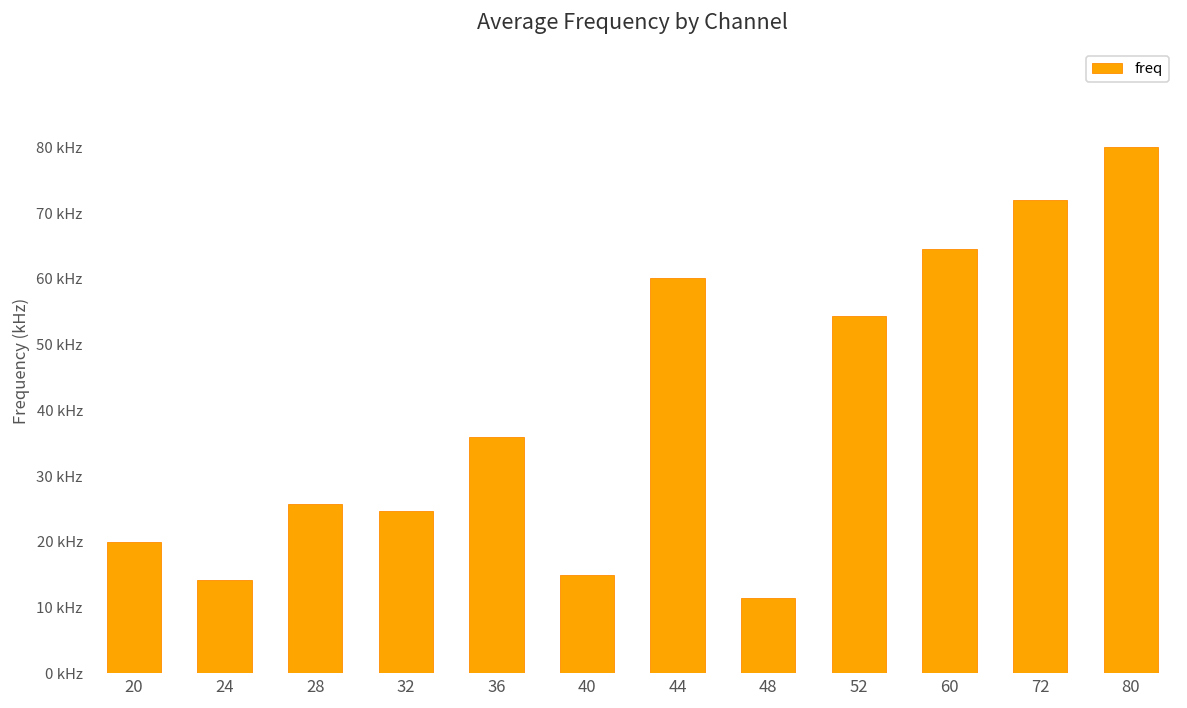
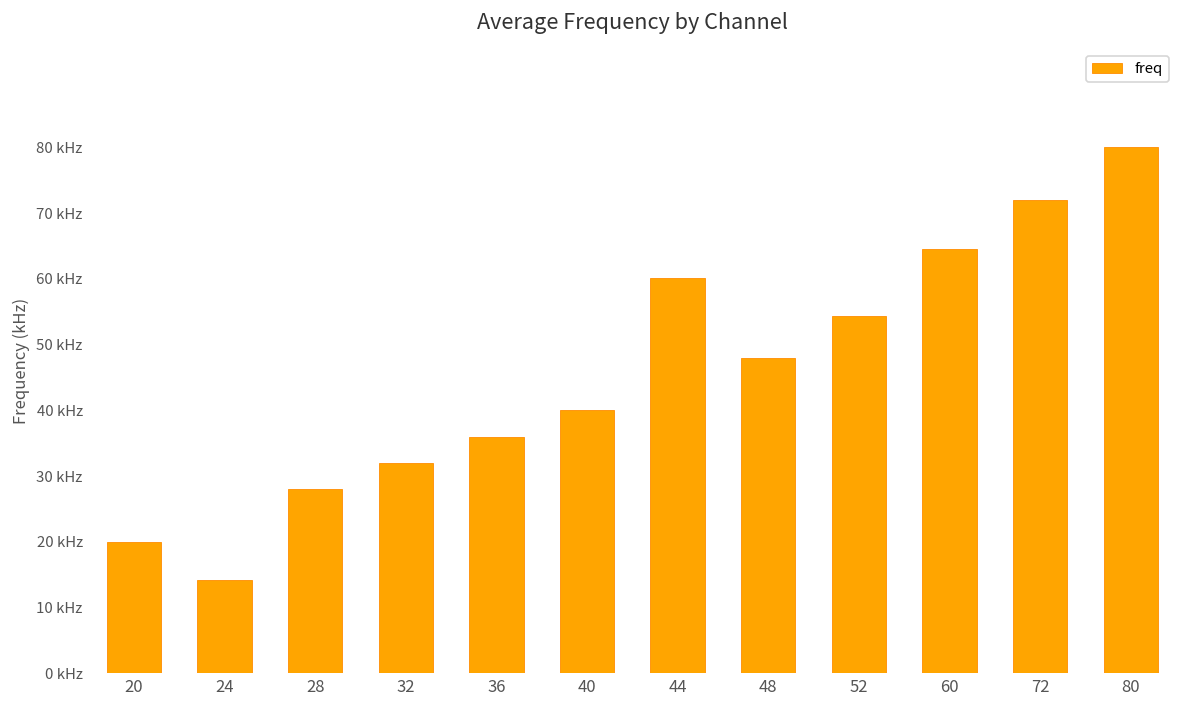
  {
    "20": "20 kHz",
    "24": "14 kHz",
-   "28": "26 kHz",
-   "32": "25 kHz",
+   "28": "28 kHz",
+   "32": "32 kHz",
    "36": "36 kHz",
-   "40": "15 kHz",
+   "40": "40 kHz",
    "44": "60 kHz",
-   "48": "12 kHz",
+   "48": "48 kHz",
    "52": "54 kHz",
    "60": "65 kHz",
    "72": "72 kHz",
    "80": "80 kHz"
  }
